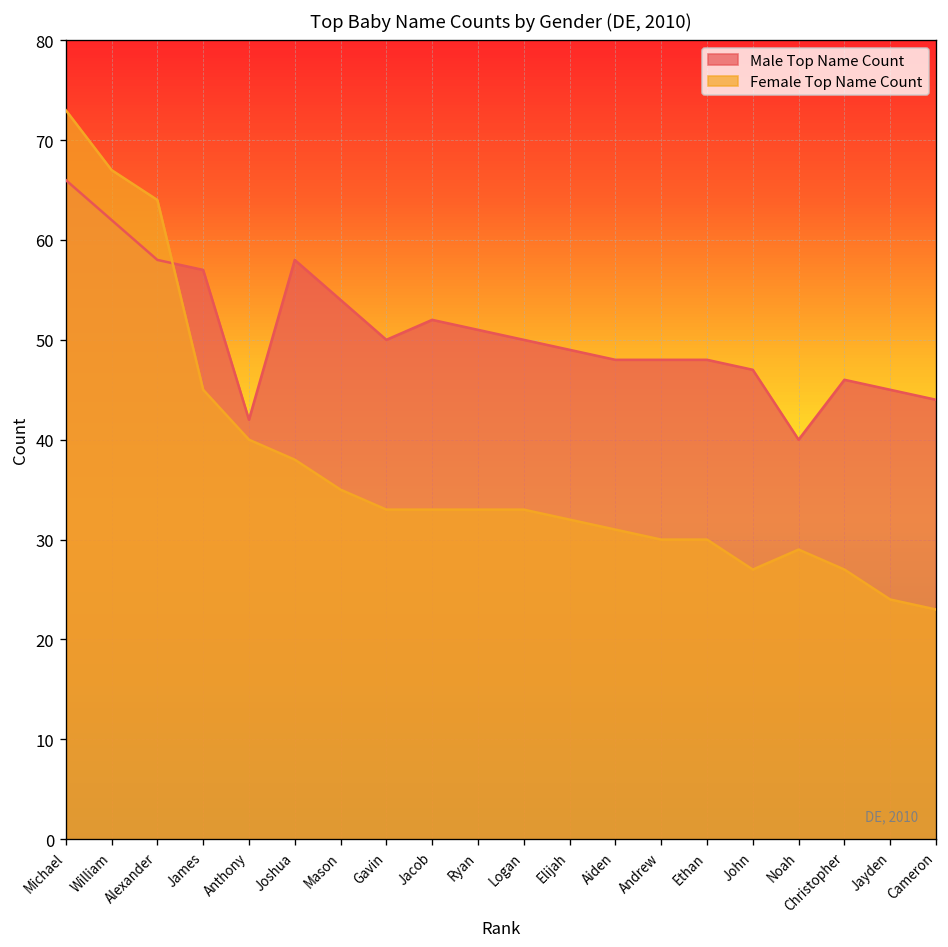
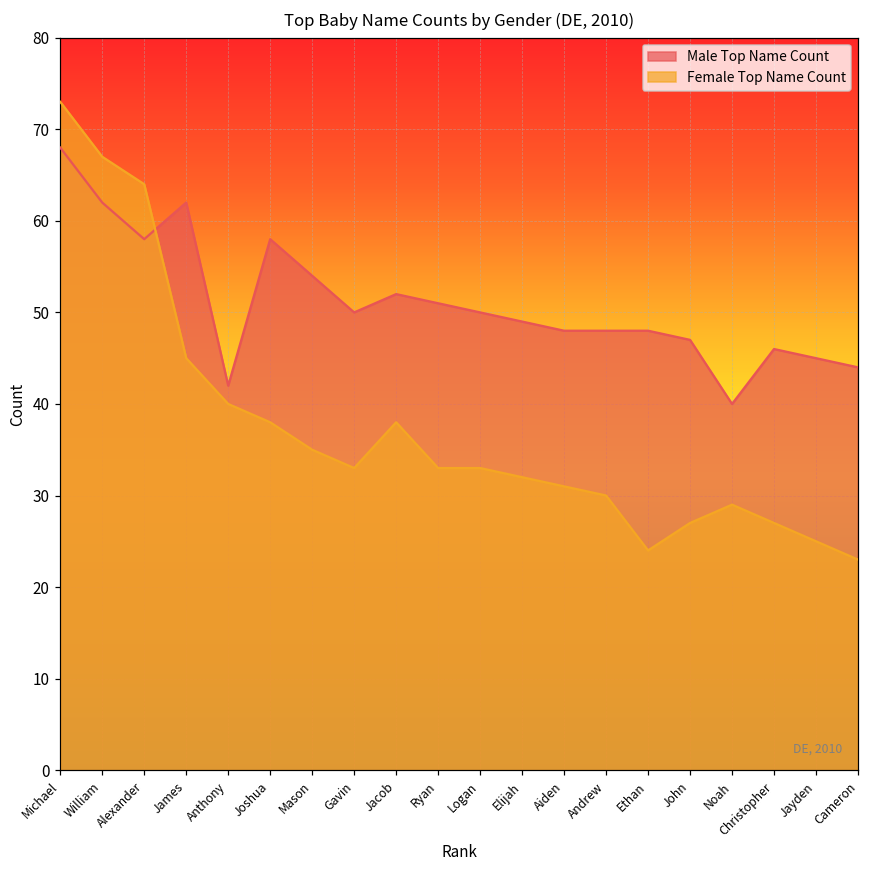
  {
    "Male Top Name Count": {
-     "Michael": 66,
+     "Michael": 68,
      "William": 62,
      "Alexander": 58,
-     "James": 57,
+     "James": 62,
      "Anthony": 42,
      "Joshua": 58,
      "Mason": 54,
      "Gavin": 50,
      "Jacob": 52,
      "Ryan": 51,
      "Logan": 50,
      "Elijah": 49,
      "Aiden": 48,
      "Andrew": 48,
      "Ethan": 48,
      "John": 47,
      "Noah": 40,
      "Christopher": 46,
      "Jayden": 45,
      "Cameron": 44
    },
    "Female Top Name Count": {
      "Michael": 73,
      "William": 67,
      "Alexander": 64,
      "James": 45,
      "Anthony": 40,
      "Joshua": 38,
      "Mason": 35,
      "Gavin": 33,
-     "Jacob": 33,
+     "Jacob": 38,
      "Ryan": 33,
      "Logan": 33,
      "Elijah": 32,
      "Aiden": 31,
      "Andrew": 30,
-     "Ethan": 30,
+     "Ethan": 24,
      "John": 27,
      "Noah": 29,
      "Christopher": 27,
-     "Jayden": 24,
+     "Jayden": 25,
      "Cameron": 23
    }
  }
